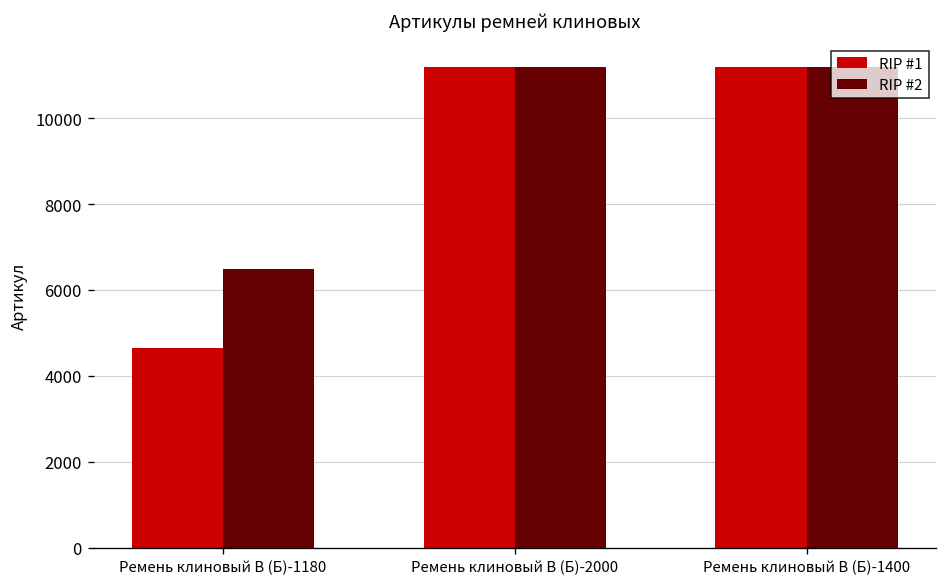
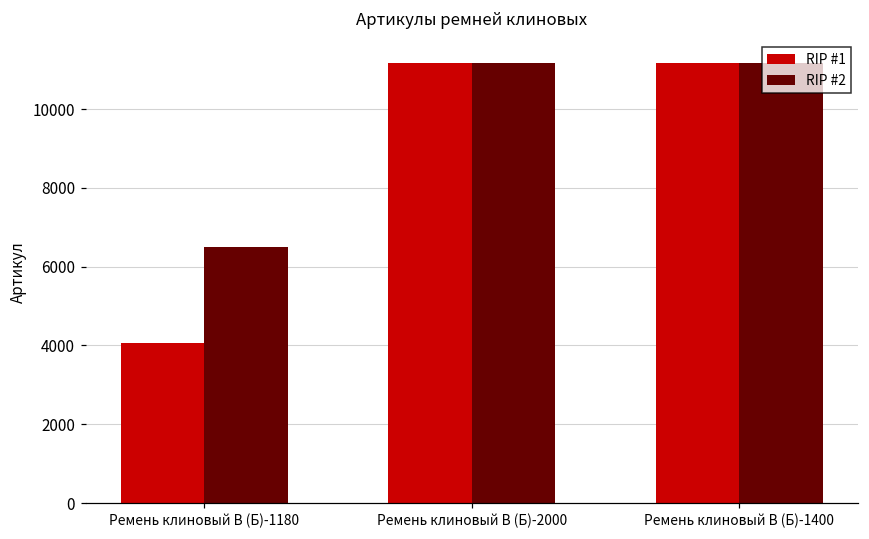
  {
    "RIP #1": {
-     "Ремень клиновый В (Б)-1180": 4700,
+     "Ремень клиновый В (Б)-1180": 4100,
      "Ремень клиновый В (Б)-2000": 11200,
      "Ремень клиновый В (Б)-1400": 11200
    },
    "RIP #2": {
      "Ремень клиновый В (Б)-1180": 6500,
      "Ремень клиновый В (Б)-2000": 11200
    }
  }
